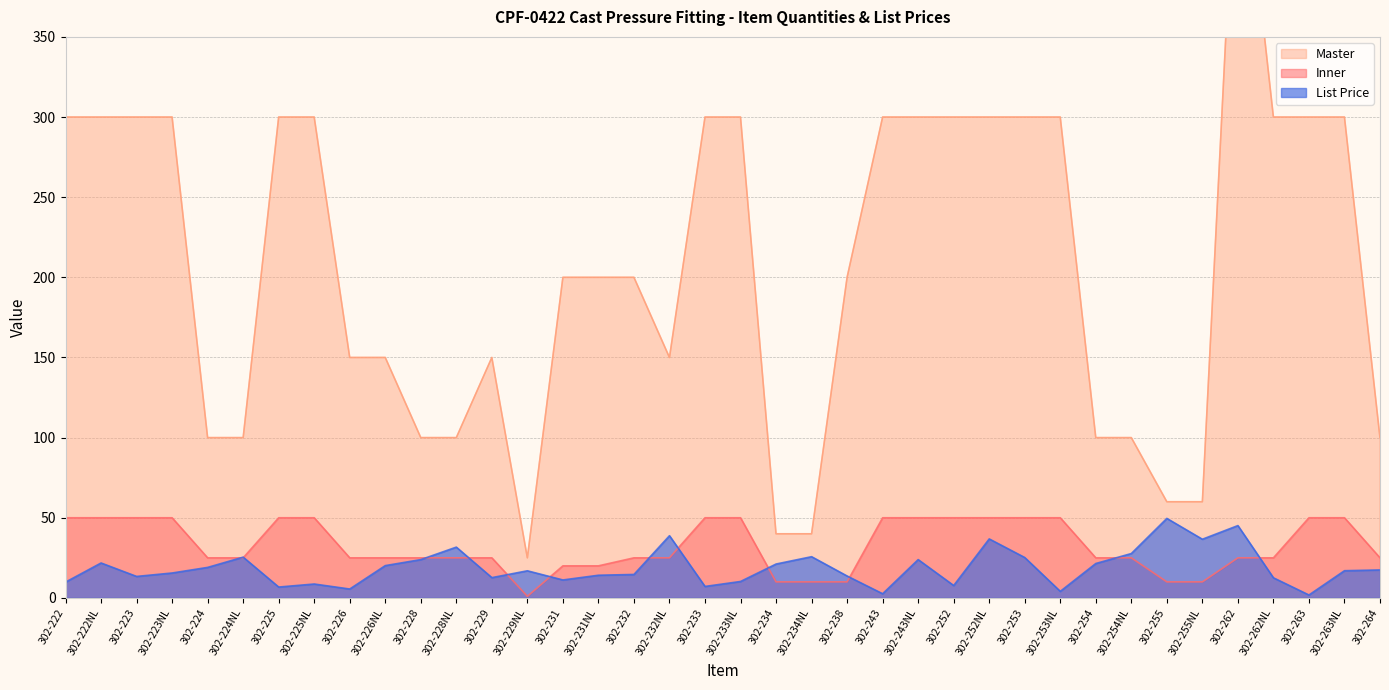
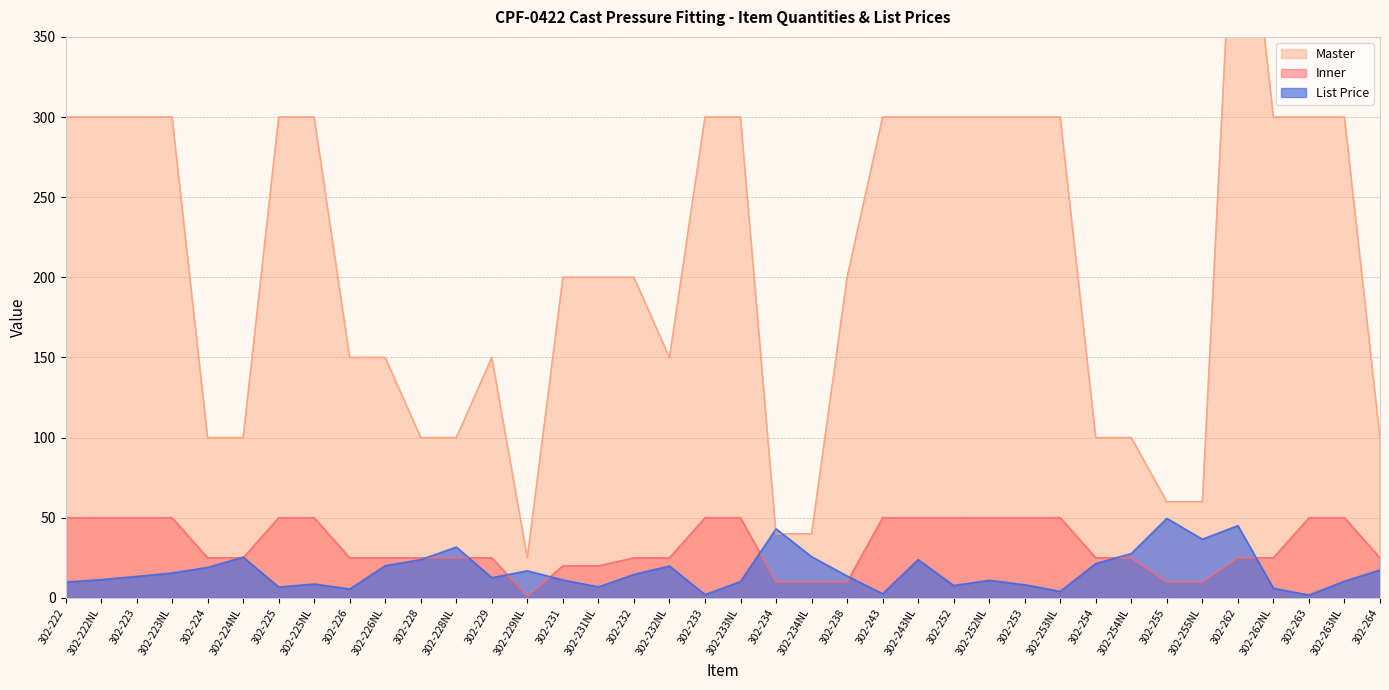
  {
    "List Price": {
      "302-222": 10,
-     "302-222NL": 22,
+     "302-222NL": 11,
      "302-223": 13,
      "302-223NL": 16,
      "302-224": 19,
      "302-225": 7,
      "302-225NL": 9,
      "302-226": 6,
      "302-226NL": 20,
      "302-228NL": 32,
      "302-229": 13,
      "302-229NL": 17,
      "302-231": 11,
-     "302-231NL": 14,
+     "302-231NL": 7,
      "302-232": 15,
-     "302-232NL": 39,
-     "302-233": 7,
+     "302-232NL": 20,
+     "302-233": 2,
      "302-233NL": 10,
-     "302-234": 21,
+     "302-234": 43,
      "302-234NL": 26,
      "302-238": 14,
      "302-243": 3,
      "302-243NL": 24,
      "302-252": 8,
-     "302-252NL": 37,
-     "302-253": 25,
+     "302-252NL": 11,
+     "302-253": 8,
      "302-253NL": 4,
      "302-254": 21,
      "302-254NL": 28,
      "302-255": 50,
      "302-255NL": 37,
      "302-262": 45,
-     "302-262NL": 13,
+     "302-262NL": 6,
      "302-263": 2,
-     "302-263NL": 17,
+     "302-263NL": 10,
      "302-264": 17
    }
  }
